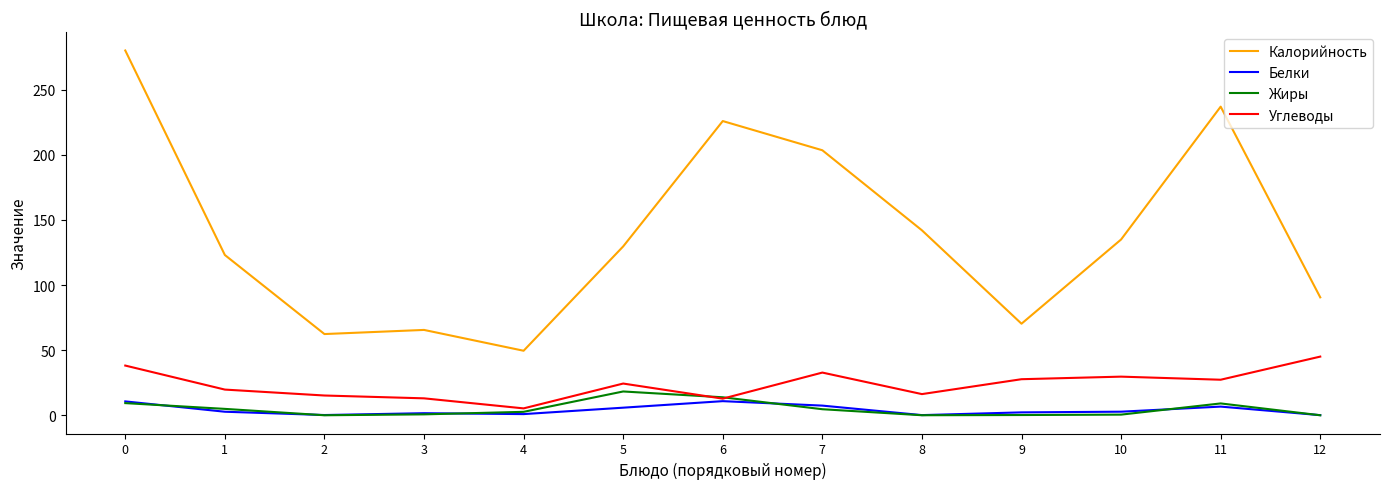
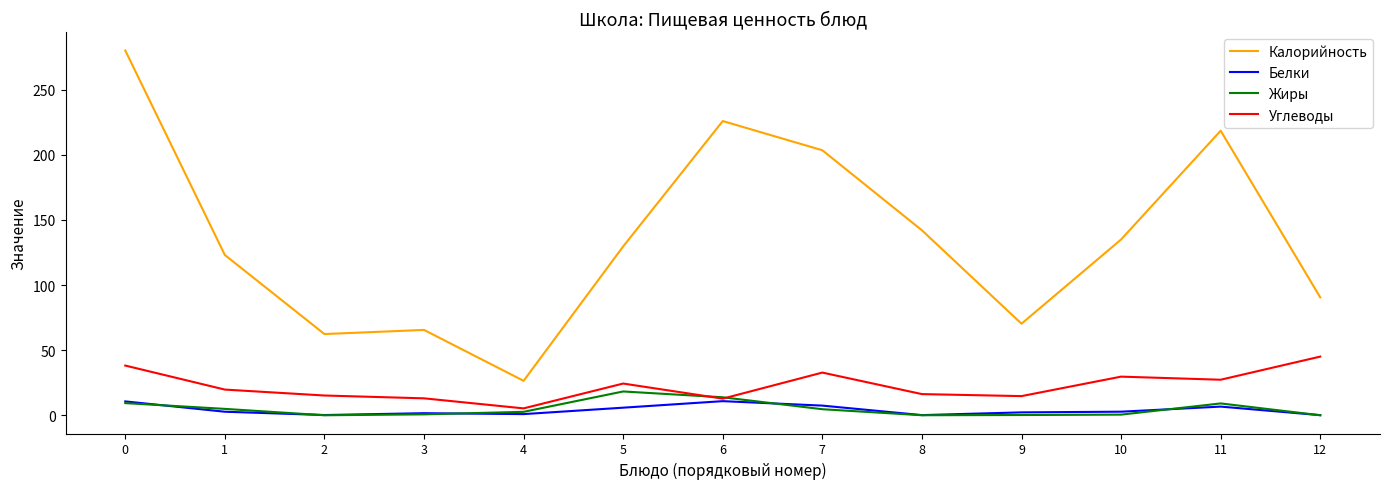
  {
    "Калорийность": {
      "0": 280,
      "1": 123,
      "2": 62,
      "3": 66,
-     "4": 50,
+     "4": 26,
      "5": 130,
      "6": 226,
      "7": 203,
      "8": 142,
      "9": 70,
      "10": 135,
-     "11": 237,
+     "11": 218,
      "12": 91
    },
    "Белки": {
      "1": 3,
      "5": 6,
      "7": 7,
      "9": 2,
      "10": 3,
      "11": 7
    },
    "Жиры": {
      "1": 5,
      "5": 18,
      "7": 5,
      "9": 0,
      "10": 1,
      "11": 9
    },
    "Углеводы": {
      "0": 38,
      "1": 20,
      "2": 15,
      "3": 13,
      "4": 5,
      "5": 24,
      "7": 33,
      "8": 16,
-     "9": 28,
+     "9": 15,
      "10": 30,
      "11": 27,
      "12": 45
    }
  }
